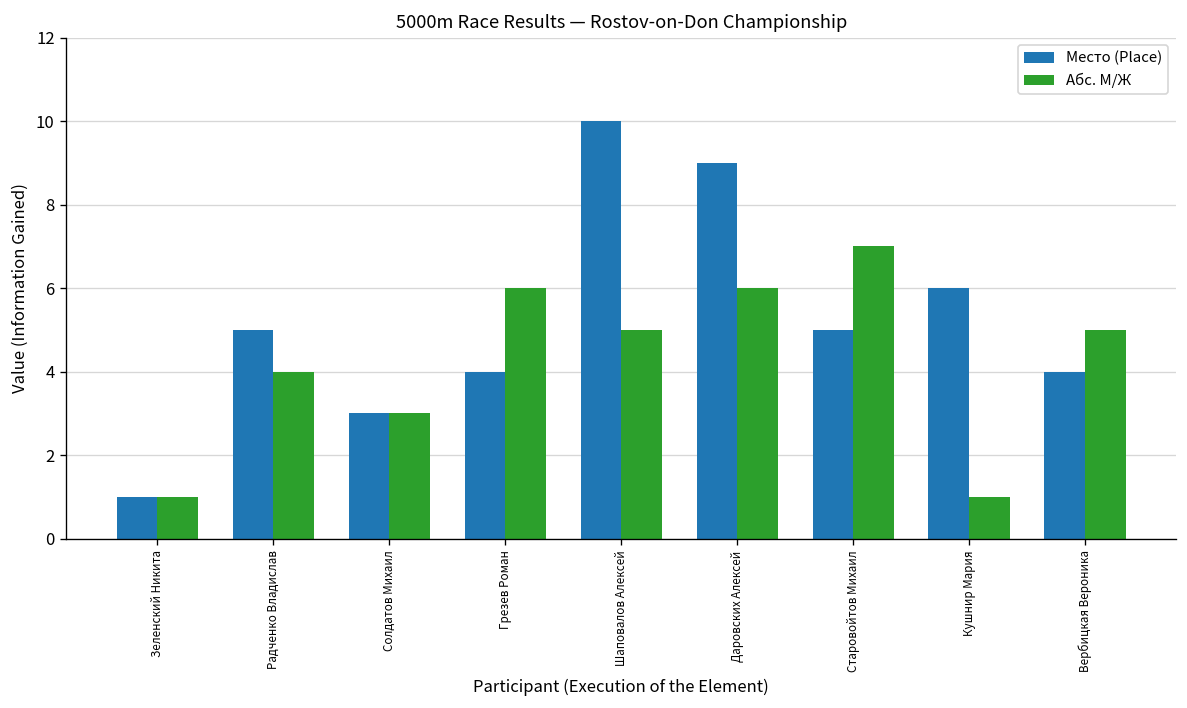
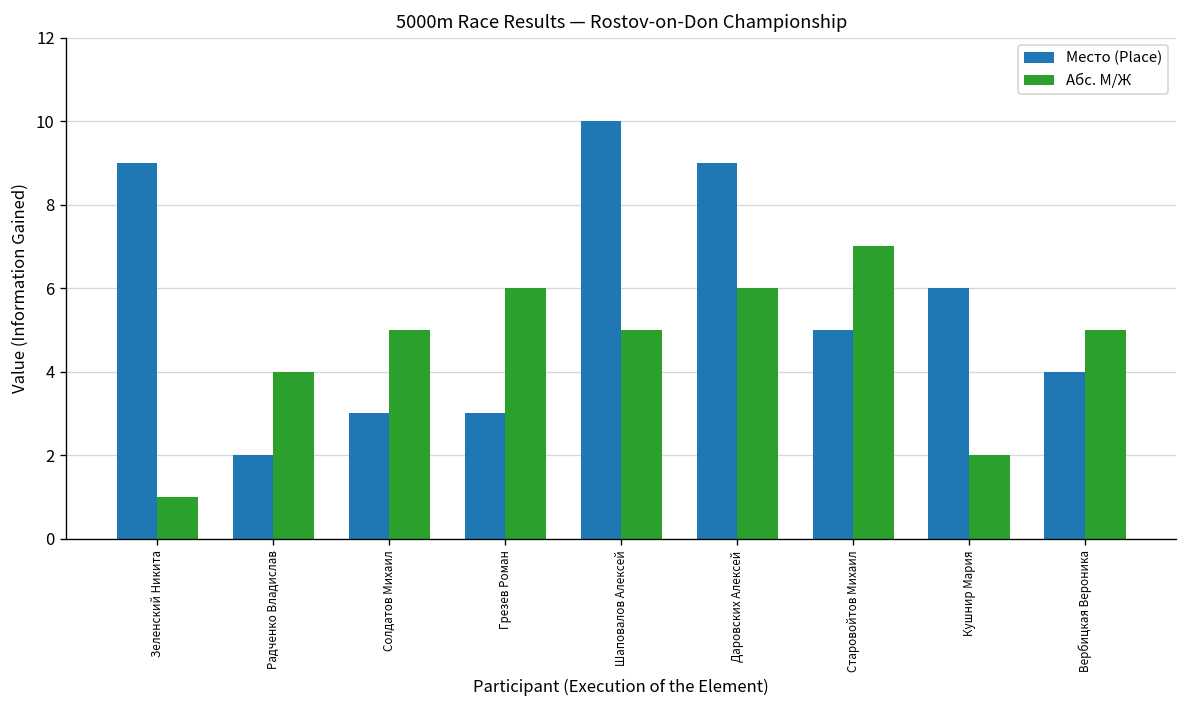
  {
    "Место (Place)": {
-     "Зеленский Никита": 1,
-     "Радченко Владислав": 5,
+     "Зеленский Никита": 9,
+     "Радченко Владислав": 2,
      "Солдатов Михаил": 3,
-     "Грезев Роман": 4,
+     "Грезев Роман": 3,
      "Шаповалов Алексей": 10,
      "Даровских Алексей": 9,
      "Старовойтов Михаил": 5,
      "Кушнир Мария": 6,
      "Вербицкая Вероника": 4
    },
    "Абс. М/Ж": {
      "Зеленский Никита": 1,
      "Радченко Владислав": 4,
-     "Солдатов Михаил": 3,
+     "Солдатов Михаил": 5,
      "Грезев Роман": 6,
      "Шаповалов Алексей": 5,
      "Даровских Алексей": 6,
      "Старовойтов Михаил": 7,
-     "Кушнир Мария": 1,
+     "Кушнир Мария": 2,
      "Вербицкая Вероника": 5
    }
  }
